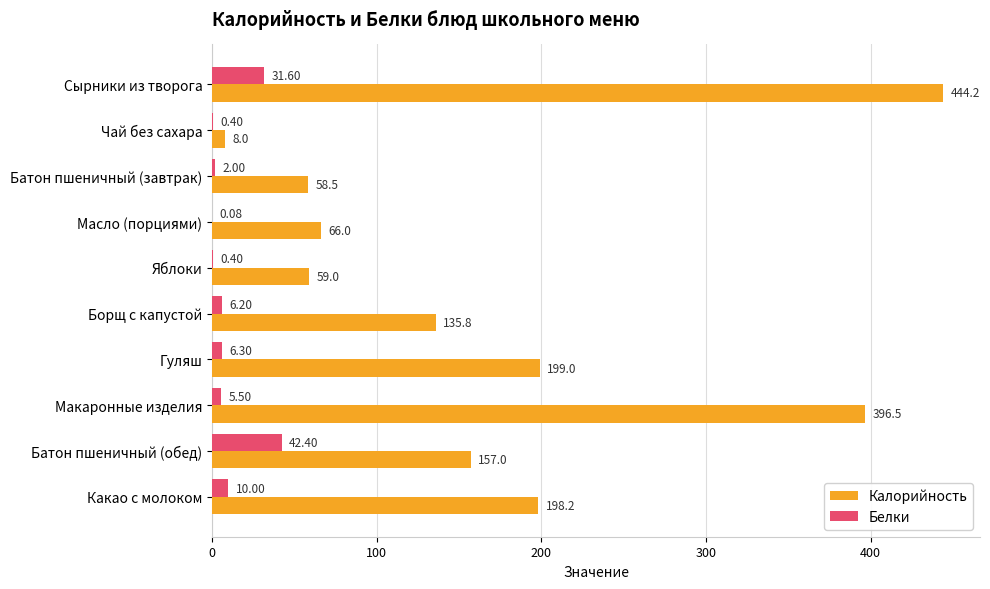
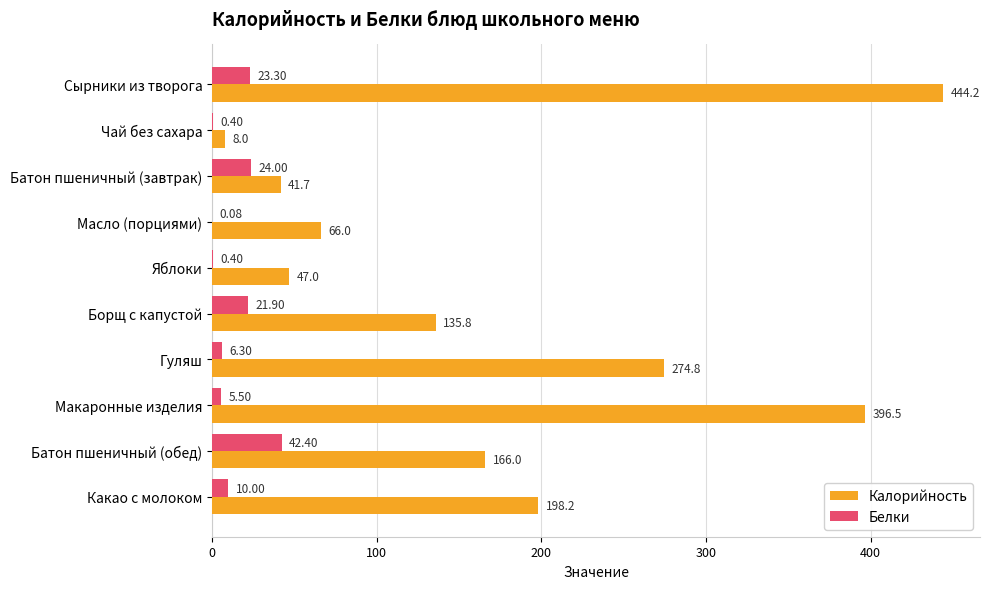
  {
    "Калорийность": {
      "Сырники из творога": 444.2,
      "Чай без сахара": 8.0,
-     "Батон пшеничный (завтрак)": 58.5,
+     "Батон пшеничный (завтрак)": 41.7,
      "Масло (порциями)": 66.0,
-     "Яблоки": 59.0,
+     "Яблоки": 47.0,
      "Борщ с капустой": 135.8,
-     "Гуляш": 199.0,
+     "Гуляш": 274.8,
      "Макаронные изделия": 396.5,
-     "Батон пшеничный (обед)": 157.0,
+     "Батон пшеничный (обед)": 166.0,
      "Какао с молоком": 198.2
    },
    "Белки": {
-     "Сырники из творога": 31.60,
+     "Сырники из творога": 23.30,
      "Чай без сахара": 0.40,
-     "Батон пшеничный (завтрак)": 2.00,
+     "Батон пшеничный (завтрак)": 24.00,
      "Масло (порциями)": 0.08,
      "Яблоки": 0.40,
-     "Борщ с капустой": 6.20,
+     "Борщ с капустой": 21.90,
      "Гуляш": 6.30,
      "Макаронные изделия": 5.50,
      "Батон пшеничный (обед)": 42.40,
      "Какао с молоком": 10.00
    }
  }
